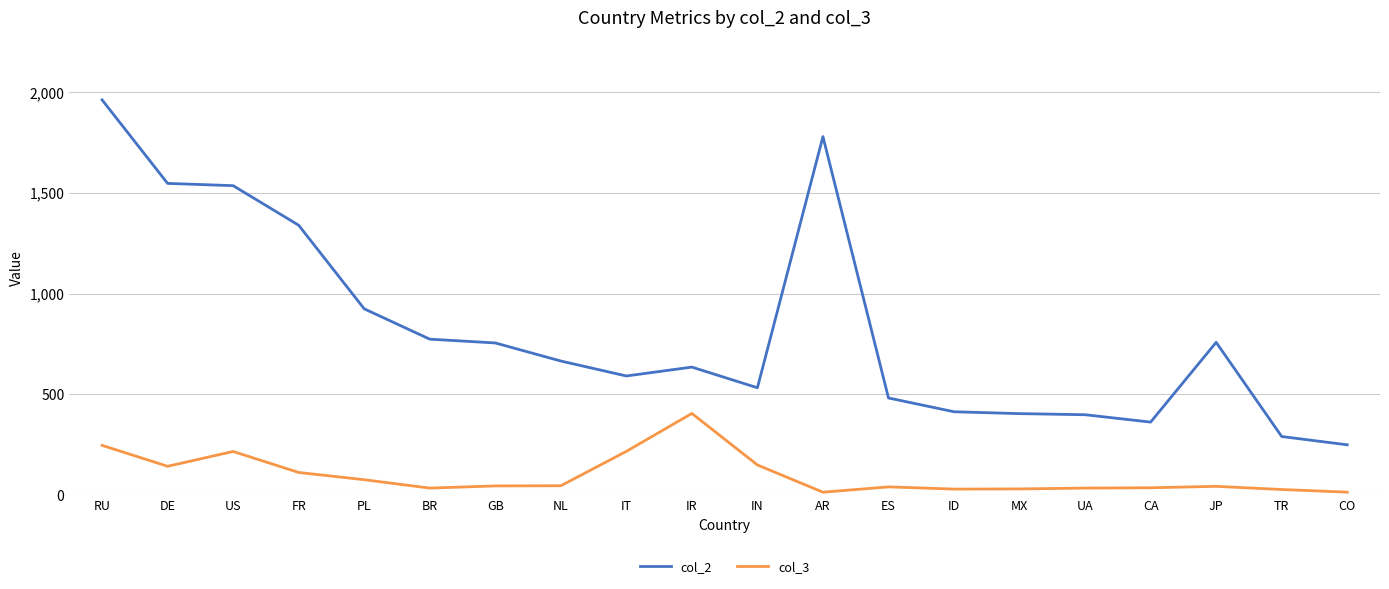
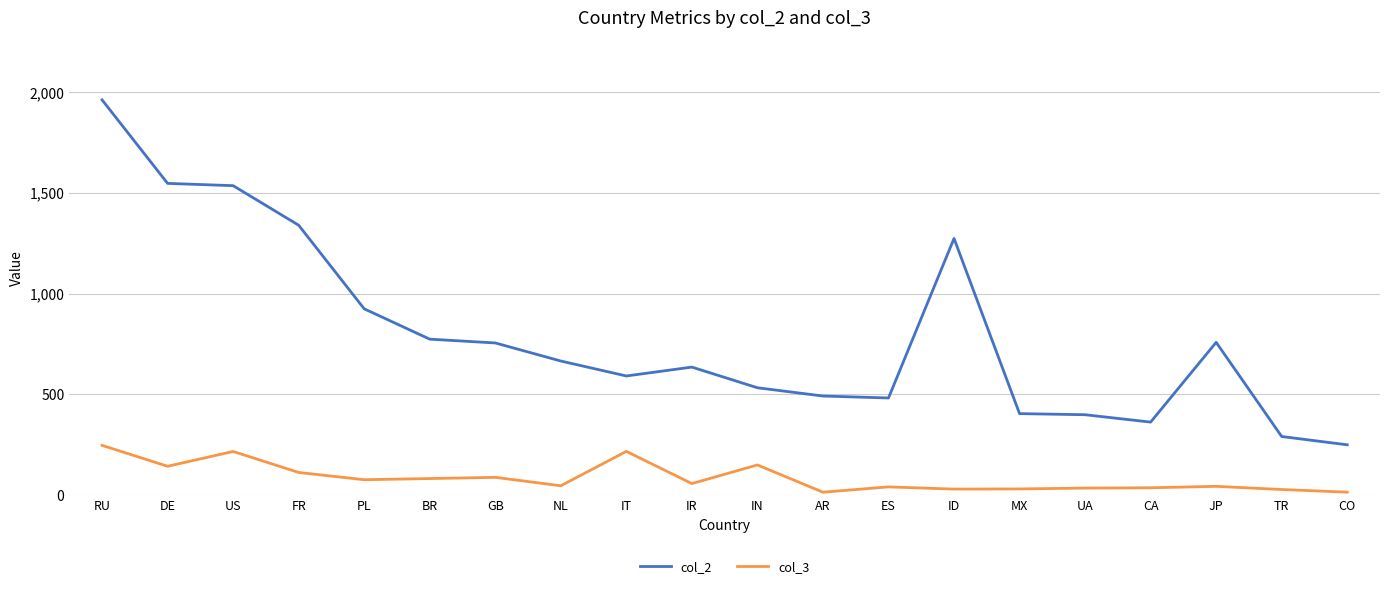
  {
    "col_2": {
      "RU": "1,960",
      "DE": "1,550",
      "US": "1,540",
      "FR": "1,340",
      "PL": "930",
      "BR": "770",
      "GB": "760",
      "NL": "670",
      "IT": "590",
      "IR": "640",
      "IN": "530",
-     "AR": "1,780",
+     "AR": "490",
      "ES": "480",
-     "ID": "410",
+     "ID": "1,270",
      "MX": "410",
      "UA": "400",
      "CA": "360",
      "JP": "760",
      "TR": "290",
      "CO": "250"
    },
    "col_3": {
      "RU": "250",
      "DE": "140",
      "US": "220",
      "FR": "110",
      "PL": "80",
-     "BR": "40",
-     "GB": "50",
+     "BR": "80",
+     "GB": "90",
      "NL": "50",
      "IT": "220",
-     "IR": "410",
+     "IR": "60",
      "IN": "150",
      "AR": "10",
      "ES": "40",
      "ID": "30",
      "MX": "30",
      "UA": "40",
      "CA": "40",
      "JP": "40",
      "TR": "30",
      "CO": "20"
    }
  }
